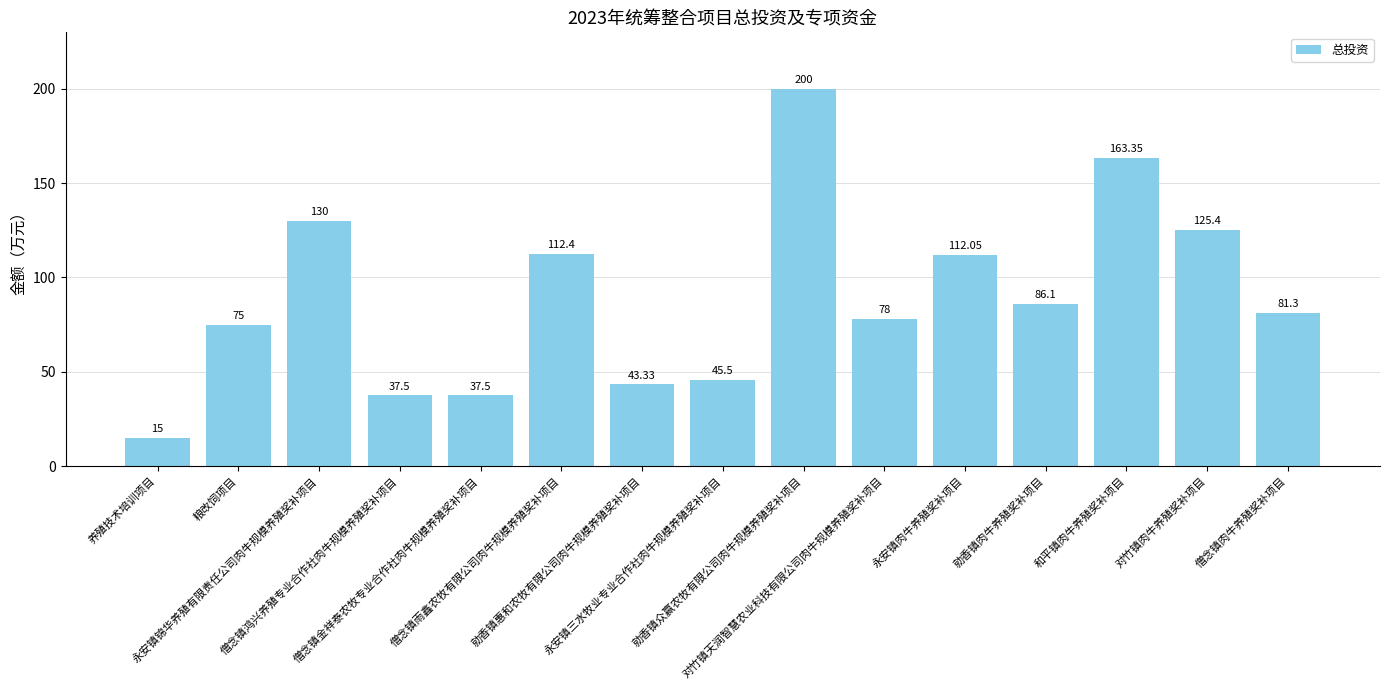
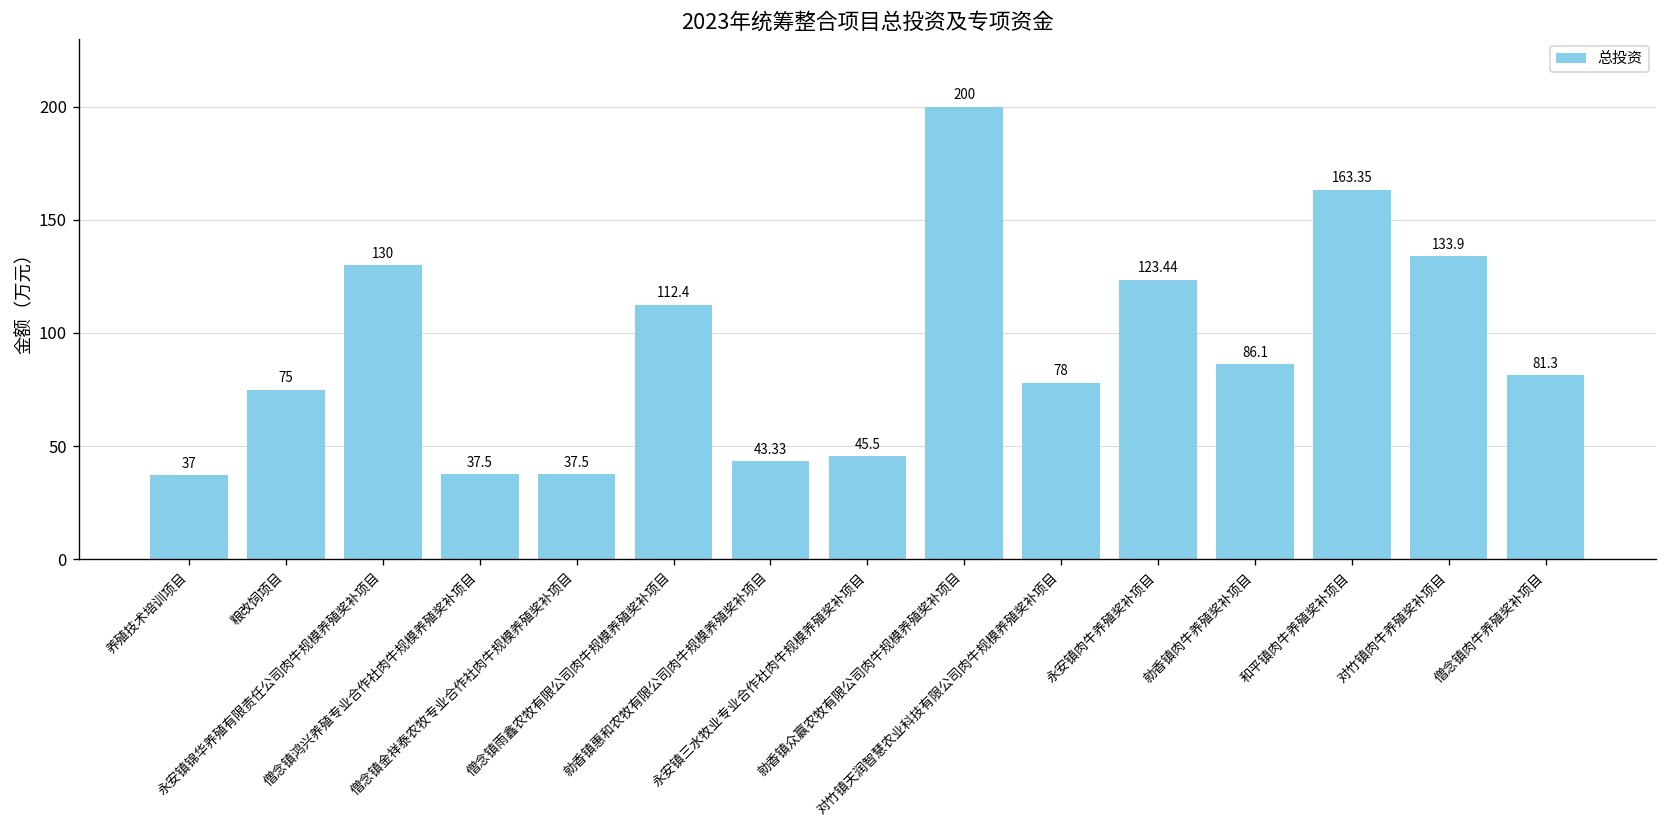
  {
-   "养殖技术培训项目": 15,
+   "养殖技术培训项目": 37,
    "粮改饲项目": 75,
    "永安镇锦华养殖有限责任公司肉牛规模养殖奖补项目": 130,
    "僧念镇鸿兴养殖专业合作社肉牛规模养殖奖补项目": 37.5,
    "僧念镇金祥泰农牧专业合作社肉牛规模养殖奖补项目": 37.5,
    "僧念镇雨鑫农牧有限公司肉牛规模养殖奖补项目": 112.4,
    "勍香镇惠和农牧有限公司肉牛规模养殖奖补项目": 43.33,
    "永安镇三水牧业专业合作社肉牛规模养殖奖补项目": 45.5,
    "勍香镇众赢农牧有限公司肉牛规模养殖奖补项目": 200,
    "对竹镇天润智慧农业科技有限公司肉牛规模养殖奖补项目": 78,
-   "永安镇肉牛养殖奖补项目": 112.05,
+   "永安镇肉牛养殖奖补项目": 123.44,
    "勍香镇肉牛养殖奖补项目": 86.1,
    "和平镇肉牛养殖奖补项目": 163.35,
-   "对竹镇肉牛养殖奖补项目": 125.4,
+   "对竹镇肉牛养殖奖补项目": 133.9,
    "僧念镇肉牛养殖奖补项目": 81.3
  }
